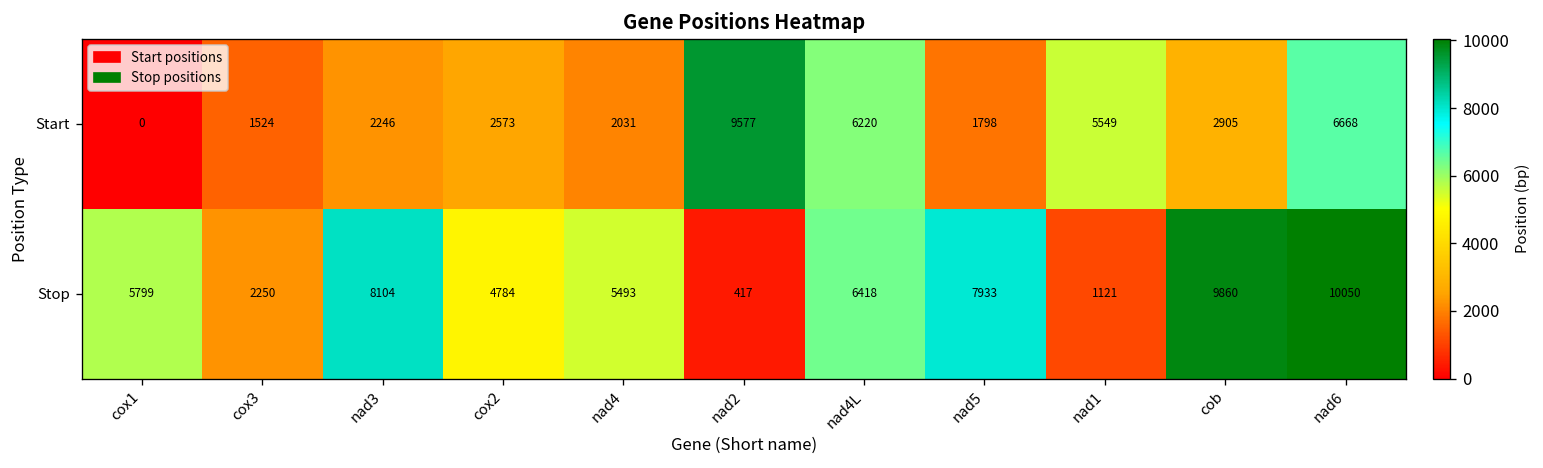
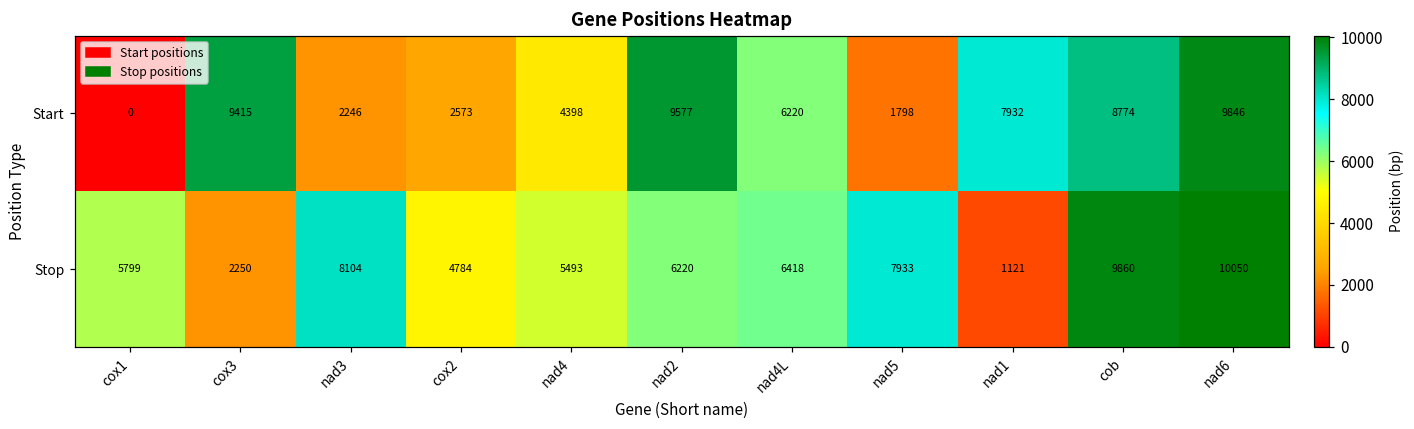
  {
    "Start": {
      "cox1": 0,
-     "cox3": 1524,
+     "cox3": 9415,
      "nad3": 2246,
      "cox2": 2573,
-     "nad4": 2031,
+     "nad4": 4398,
      "nad2": 9577,
      "nad4L": 6220,
      "nad5": 1798,
-     "nad1": 5549,
-     "cob": 2905,
-     "nad6": 6668
+     "nad1": 7932,
+     "cob": 8774,
+     "nad6": 9846
    },
    "Stop": {
      "cox1": 5799,
      "cox3": 2250,
      "nad3": 8104,
      "cox2": 4784,
      "nad4": 5493,
-     "nad2": 417,
+     "nad2": 6220,
      "nad4L": 6418,
      "nad5": 7933,
      "nad1": 1121,
      "cob": 9860,
      "nad6": 10050
    }
  }
